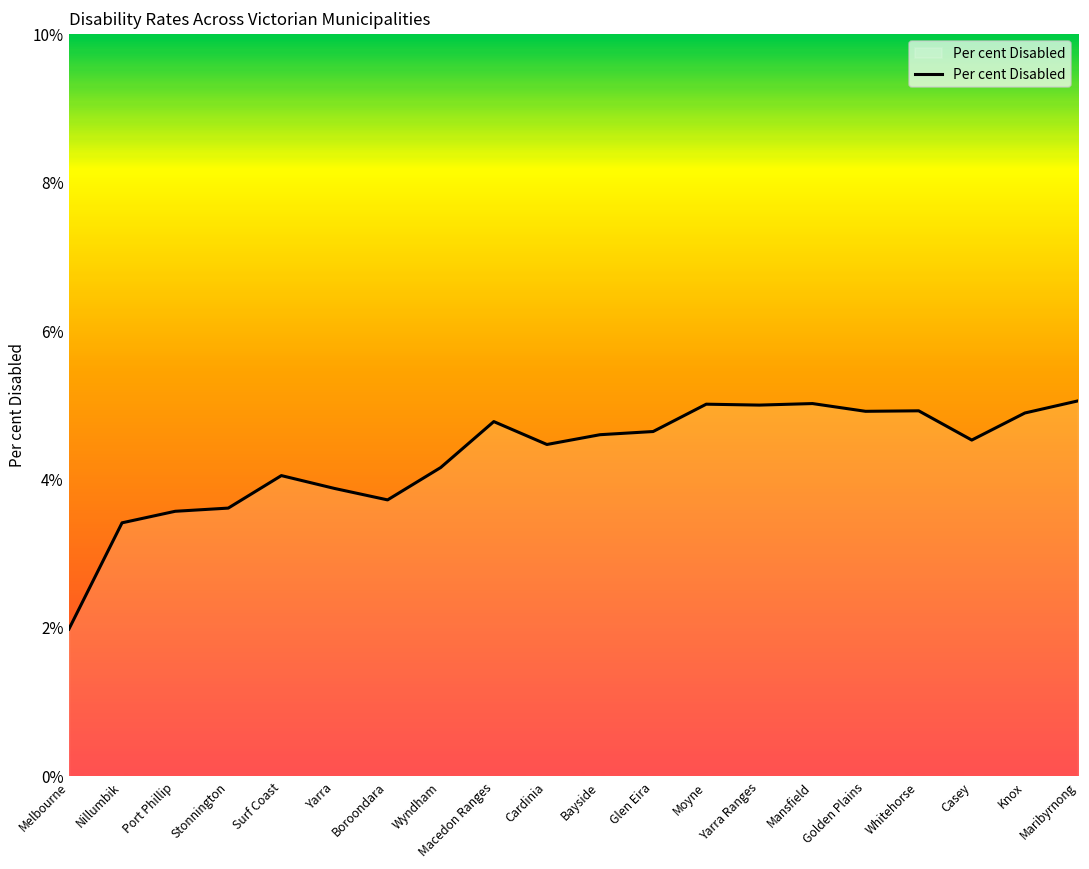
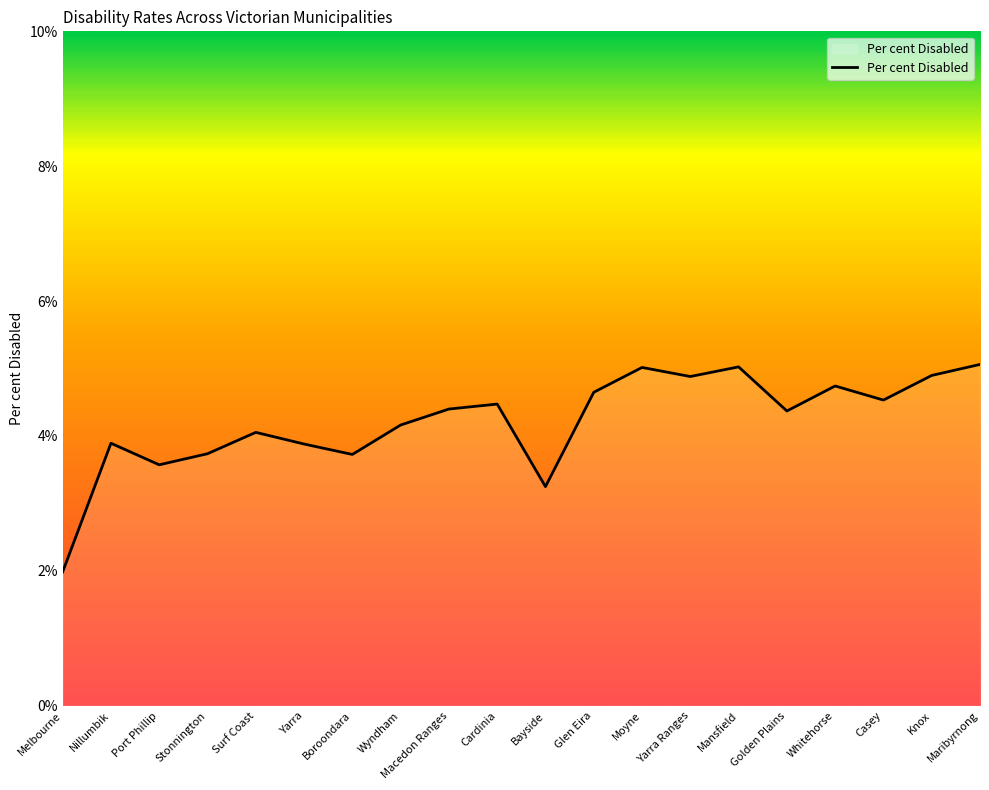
  {
    "Melbourne": "2.0%",
-   "Nillumbik": "3.4%",
+   "Nillumbik": "3.9%",
    "Port Phillip": "3.6%",
-   "Stonnington": "3.6%",
+   "Stonnington": "3.7%",
    "Surf Coast": "4.1%",
    "Yarra": "3.9%",
    "Boroondara": "3.7%",
    "Wyndham": "4.2%",
-   "Macedon Ranges": "4.8%",
+   "Macedon Ranges": "4.4%",
    "Cardinia": "4.5%",
-   "Bayside": "4.6%",
+   "Bayside": "3.2%",
    "Glen Eira": "4.6%",
    "Moyne": "5.0%",
-   "Yarra Ranges": "5.0%",
+   "Yarra Ranges": "4.9%",
    "Mansfield": "5.0%",
-   "Golden Plains": "4.9%",
-   "Whitehorse": "4.9%",
+   "Golden Plains": "4.4%",
+   "Whitehorse": "4.7%",
    "Casey": "4.5%",
    "Knox": "4.9%",
    "Maribyrnong": "5.1%"
  }
